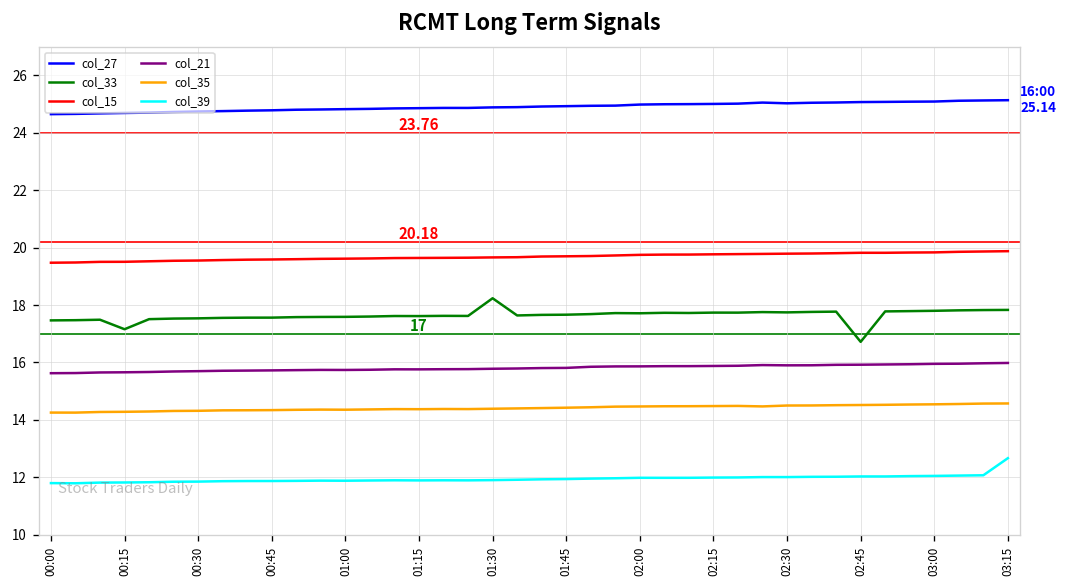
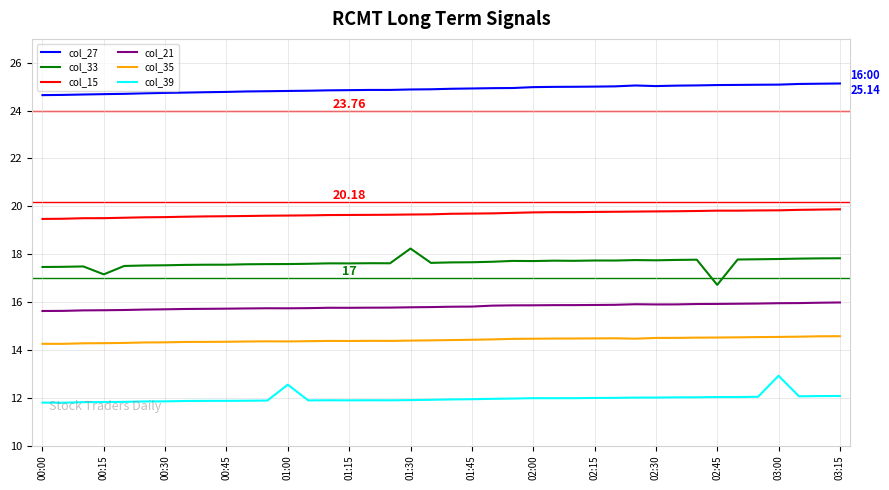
  {
    "col_27": {
      "03:15": 25.14
    },
    "col_33": {
      "00:00": 17.5,
      "00:15": 17.2,
      "00:30": 17.5,
      "00:45": 17.6,
      "01:00": 17.6,
      "01:30": 18.2,
      "01:45": 17.7,
      "02:00": 17.7,
      "02:15": 17.7,
      "02:30": 17.7,
      "02:45": 16.7,
      "03:00": 17.8,
      "03:15": 17.8
    },
    "col_15": {
      "00:00": 19.5,
      "00:15": 19.5,
      "00:30": 19.5,
      "00:45": 19.6,
      "01:00": 19.6,
      "01:30": 19.7,
      "01:45": 19.7,
      "02:00": 19.7,
      "02:15": 19.8,
      "02:30": 19.8,
      "02:45": 19.8,
      "03:00": 19.8,
      "03:15": 19.9
    },
    "col_21": {
      "00:00": 15.6,
      "00:15": 15.7,
      "00:30": 15.7,
      "00:45": 15.7,
      "01:00": 15.7,
      "01:15": 15.8,
      "01:30": 15.8,
      "01:45": 15.8,
      "02:00": 15.9,
      "02:15": 15.9,
      "02:30": 15.9,
      "02:45": 15.9,
      "03:00": 16.0,
      "03:15": 16.0
    },
    "col_35": {
      "00:00": 14.3,
      "00:15": 14.3,
      "00:30": 14.3,
      "00:45": 14.3,
      "01:00": 14.4,
      "01:15": 14.4,
      "01:30": 14.4,
      "01:45": 14.4,
      "02:00": 14.5,
      "02:15": 14.5,
      "02:30": 14.5,
      "02:45": 14.5,
      "03:00": 14.5,
      "03:15": 14.6
    },
    "col_39": {
      "00:00": 11.8,
      "00:15": 11.8,
      "00:30": 11.8,
      "00:45": 11.9,
-     "01:00": 11.9,
+     "01:00": 12.5,
      "01:15": 11.9,
      "01:30": 11.9,
      "01:45": 11.9,
      "02:00": 12.0,
      "02:15": 12.0,
      "02:30": 12.0,
      "02:45": 12.0,
-     "03:00": 12.0,
-     "03:15": 12.7
+     "03:00": 12.9,
+     "03:15": 12.1
    }
  }
